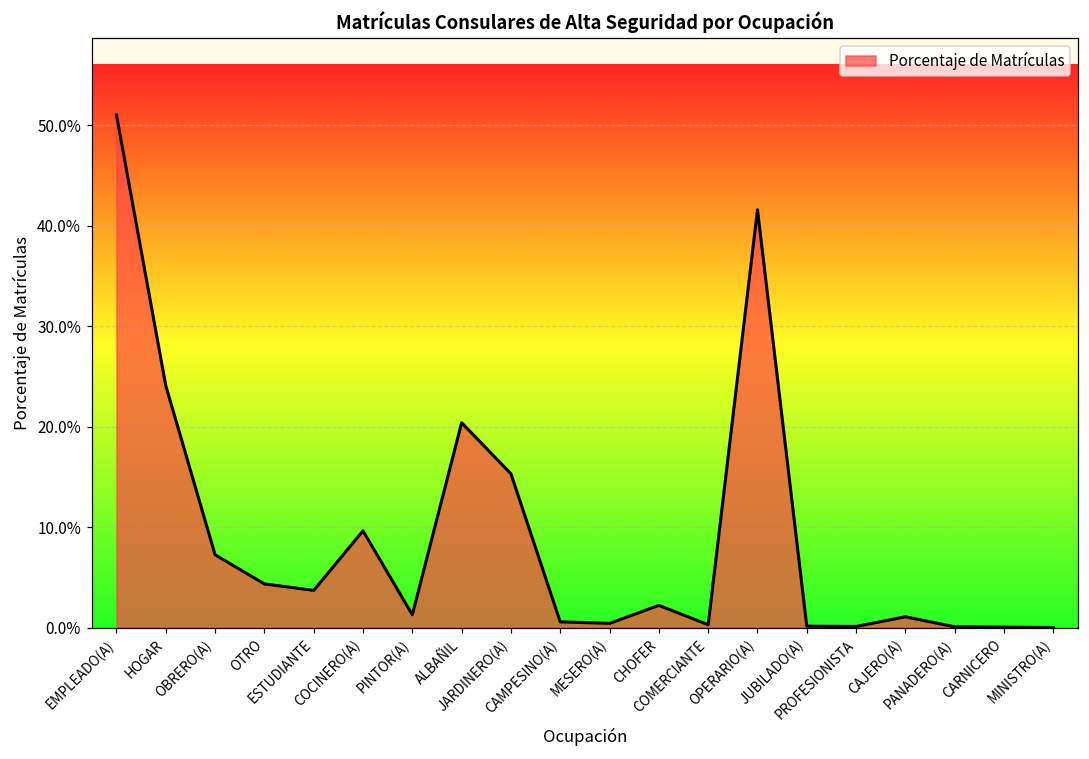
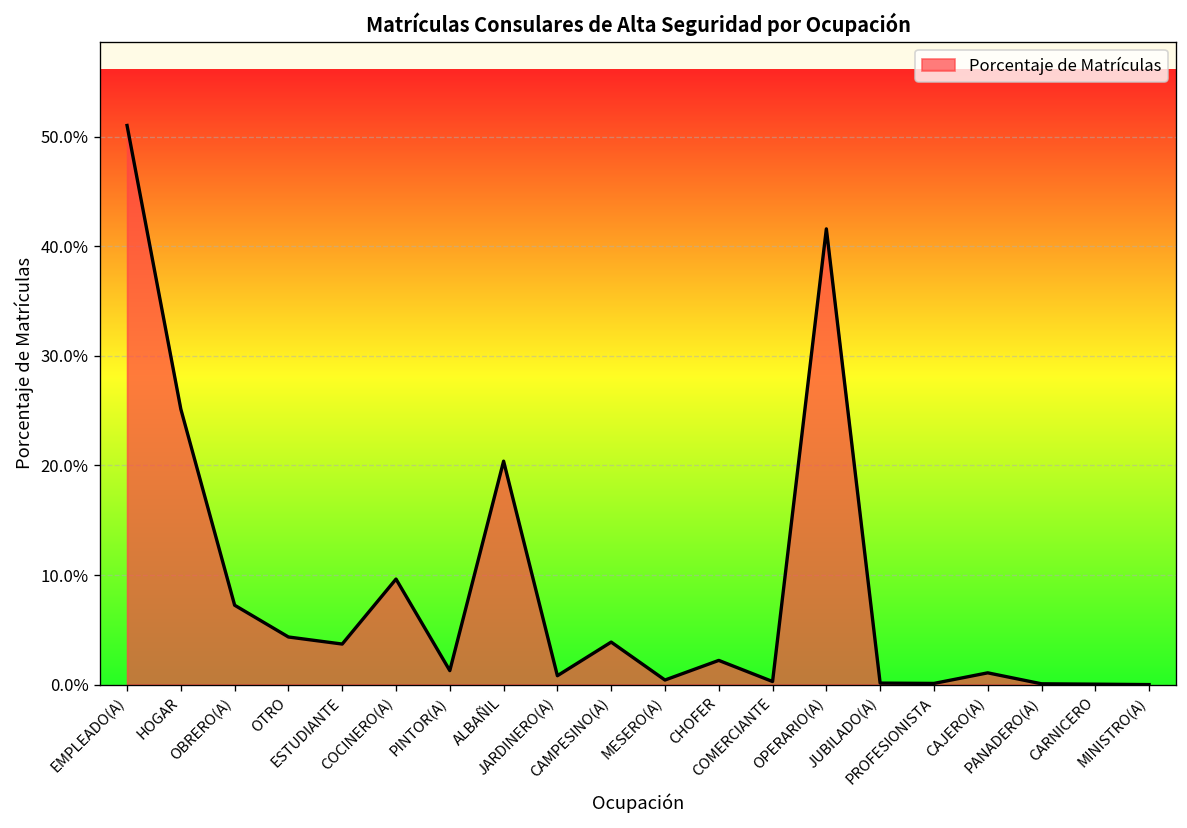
  {
    "EMPLEADO(A)": "51%",
-   "HOGAR": "24%",
+   "HOGAR": "25%",
    "OBRERO(A)": "7%",
    "OTRO": "4%",
    "ESTUDIANTE": "4%",
    "COCINERO(A)": "10%",
    "PINTOR(A)": "1%",
    "ALBAÑIL": "20%",
-   "JARDINERO(A)": "15%",
-   "CAMPESINO(A)": "1%",
+   "JARDINERO(A)": "1%",
+   "CAMPESINO(A)": "4%",
    "MESERO(A)": "0%",
    "CHOFER": "2%",
    "COMERCIANTE": "0%",
    "OPERARIO(A)": "42%",
    "JUBILADO(A)": "0%",
    "PROFESIONISTA": "0%",
    "CAJERO(A)": "1%",
    "PANADERO(A)": "0%",
    "CARNICERO": "0%",
    "MINISTRO(A)": "0%"
  }
